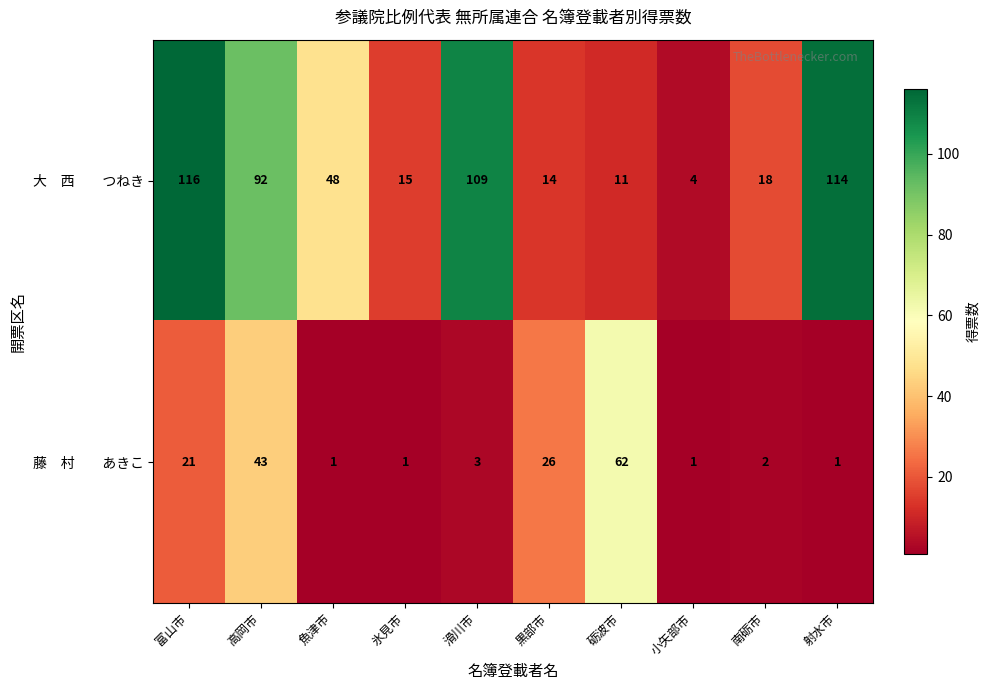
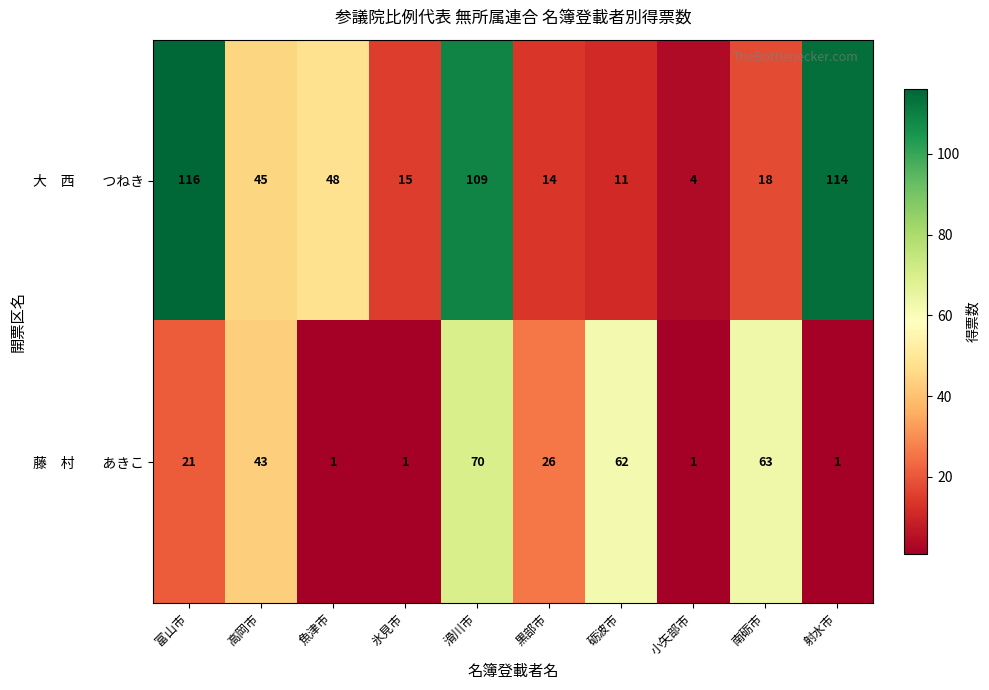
  {
    "大 西 つねき": {
      "富山市": 116,
-     "高岡市": 92,
+     "高岡市": 45,
      "魚津市": 48,
      "氷見市": 15,
      "滑川市": 109,
      "黒部市": 14,
      "砺波市": 11,
      "小矢部市": 4,
      "射水市": 114
    },
    "藤 村 あきこ": {
      "富山市": 21,
      "高岡市": 43,
      "魚津市": 1,
      "氷見市": 1,
-     "滑川市": 3,
+     "滑川市": 70,
      "黒部市": 26,
      "砺波市": 62,
      "小矢部市": 1,
-     "南砺市": 2,
+     "南砺市": 63,
      "射水市": 1
    }
  }
